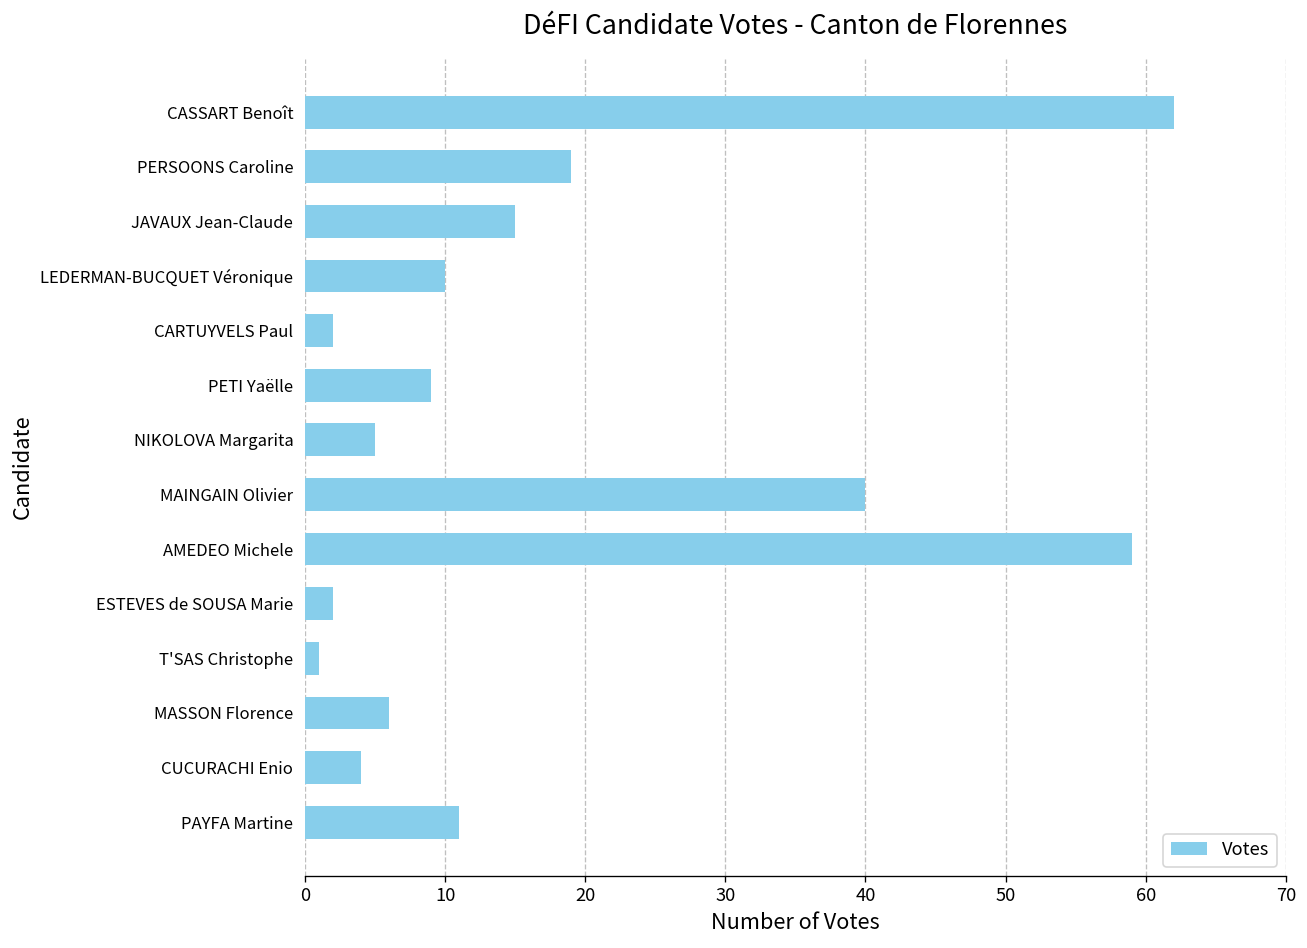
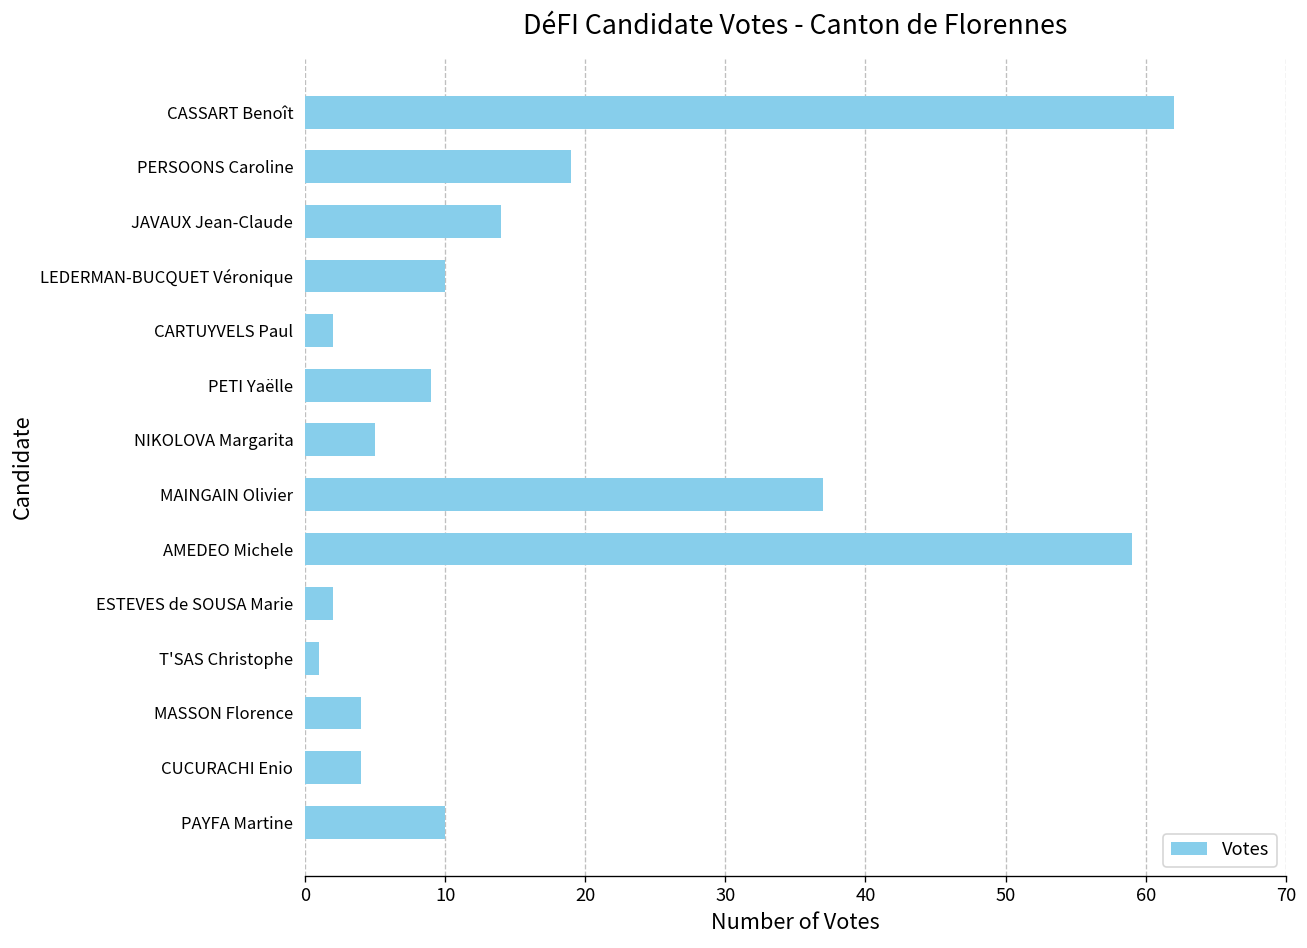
  {
    "CASSART Benoît": 62,
    "PERSOONS Caroline": 19,
-   "JAVAUX Jean-Claude": 15,
+   "JAVAUX Jean-Claude": 14,
    "LEDERMAN-BUCQUET Véronique": 10,
    "CARTUYVELS Paul": 2,
    "PETI Yaëlle": 9,
    "NIKOLOVA Margarita": 5,
-   "MAINGAIN Olivier": 40,
+   "MAINGAIN Olivier": 37,
    "AMEDEO Michele": 59,
    "ESTEVES de SOUSA Marie": 2,
    "T'SAS Christophe": 1,
-   "MASSON Florence": 6,
+   "MASSON Florence": 4,
    "CUCURACHI Enio": 4,
-   "PAYFA Martine": 11
+   "PAYFA Martine": 10
  }
